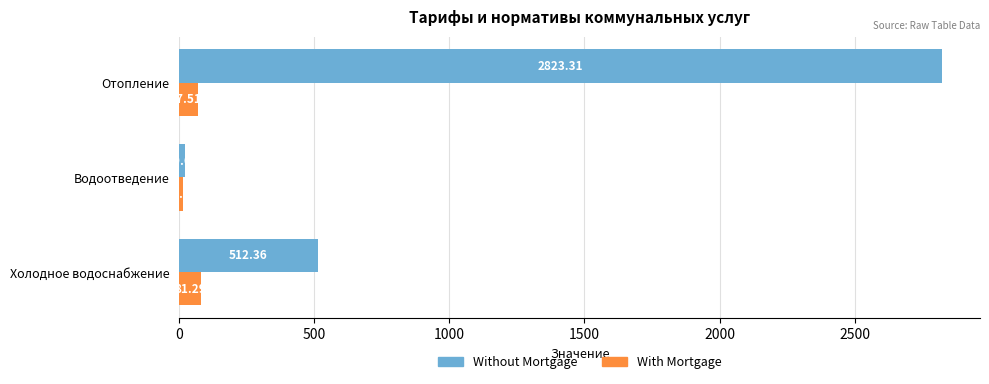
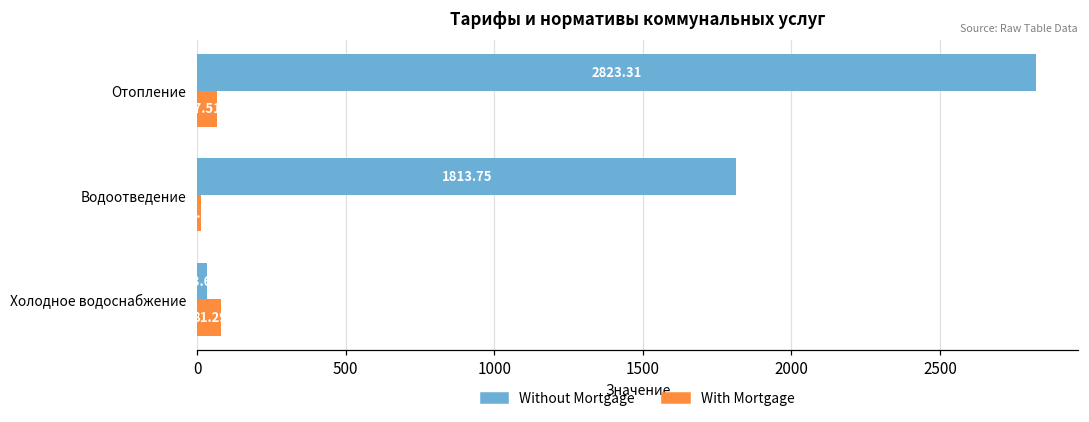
  {
    "Without Mortgage": {
-     "Водоотведение": 20,
-     "Холодное водоснабжение": 510
+     "Водоотведение": 1810,
+     "Холодное водоснабжение": 30
    },
    "With Mortgage": {
      "Холодное водоснабжение": 81.29
    }
  }
